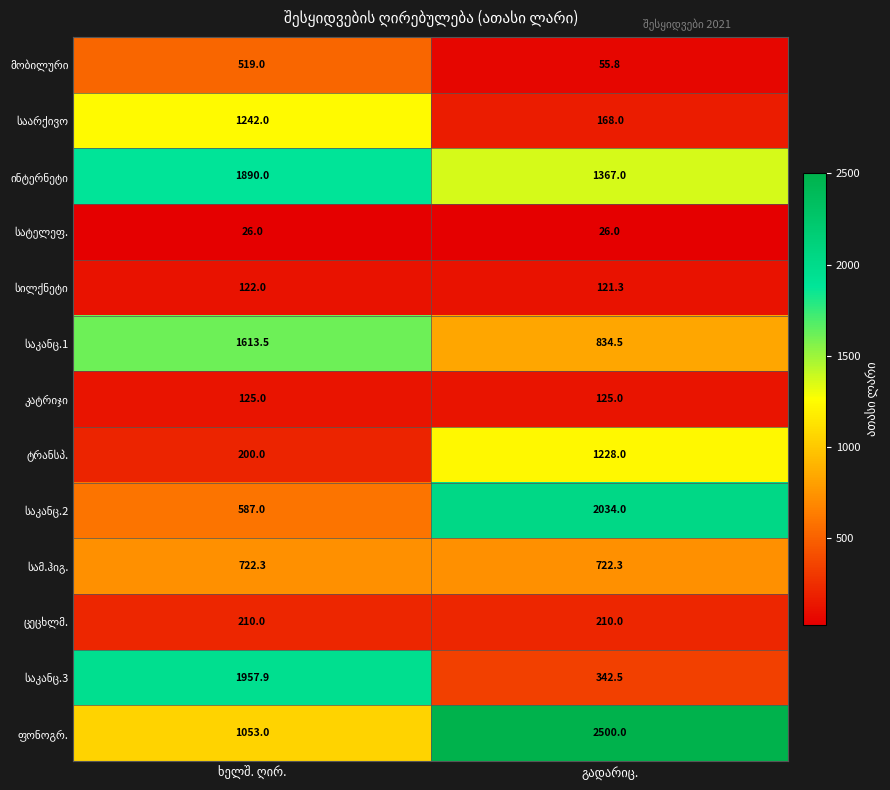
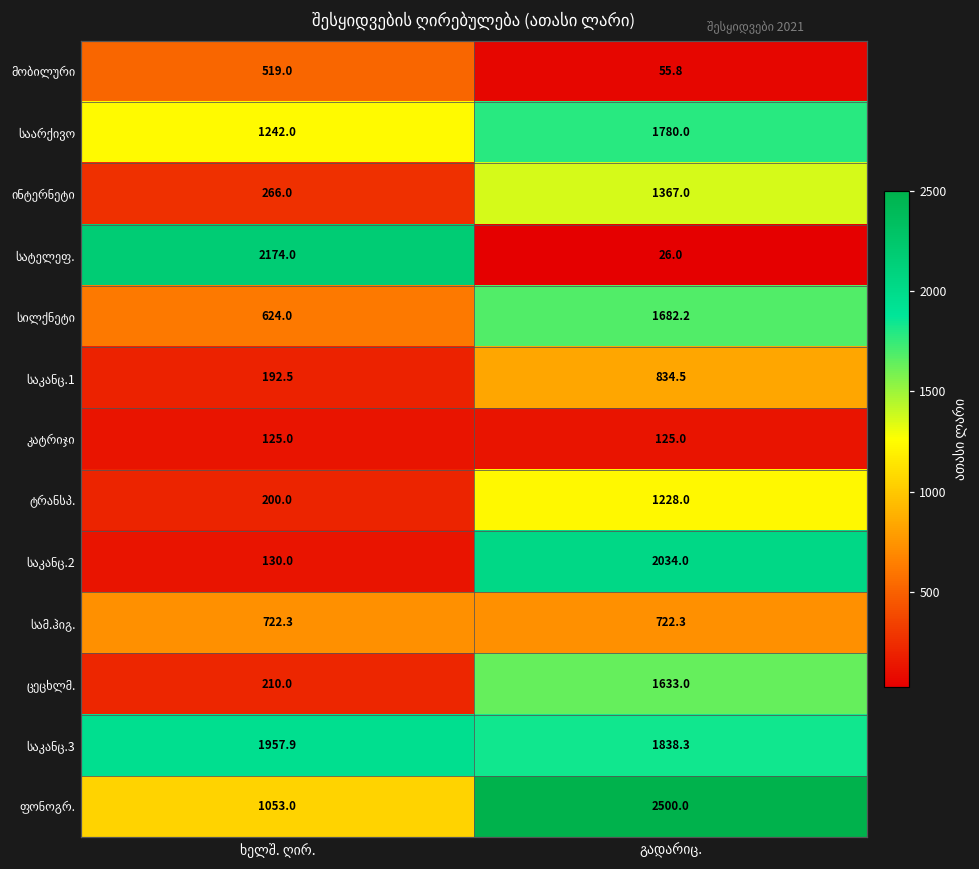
  {
    "მობილური": {
      "ხელშ. ღირ.": 519.0,
      "გადარიც.": 55.8
    },
    "საარქივო": {
      "ხელშ. ღირ.": 1242.0,
-     "გადარიც.": 168.0
+     "გადარიც.": 1780.0
    },
    "ინტერნეტი": {
-     "ხელშ. ღირ.": 1890.0,
+     "ხელშ. ღირ.": 266.0,
      "გადარიც.": 1367.0
    },
    "სატელეფ.": {
-     "ხელშ. ღირ.": 26.0,
+     "ხელშ. ღირ.": 2174.0,
      "გადარიც.": 26.0
    },
    "სილქნეტი": {
-     "ხელშ. ღირ.": 122.0,
-     "გადარიც.": 121.3
+     "ხელშ. ღირ.": 624.0,
+     "გადარიც.": 1682.2
    },
    "საკანც.1": {
-     "ხელშ. ღირ.": 1613.5,
+     "ხელშ. ღირ.": 192.5,
      "გადარიც.": 834.5
    },
    "კატრიჯი": {
      "ხელშ. ღირ.": 125.0,
      "გადარიც.": 125.0
    },
    "ტრანსპ.": {
      "ხელშ. ღირ.": 200.0,
      "გადარიც.": 1228.0
    },
    "საკანც.2": {
-     "ხელშ. ღირ.": 587.0,
+     "ხელშ. ღირ.": 130.0,
      "გადარიც.": 2034.0
    },
    "სამ.ჰიგ.": {
      "ხელშ. ღირ.": 722.3,
      "გადარიც.": 722.3
    },
    "ცეცხლმ.": {
      "ხელშ. ღირ.": 210.0,
-     "გადარიც.": 210.0
+     "გადარიც.": 1633.0
    },
    "საკანც.3": {
      "ხელშ. ღირ.": 1957.9,
-     "გადარიც.": 342.5
+     "გადარიც.": 1838.3
    },
    "ფონოგრ.": {
      "ხელშ. ღირ.": 1053.0,
      "გადარიც.": 2500.0
    }
  }
